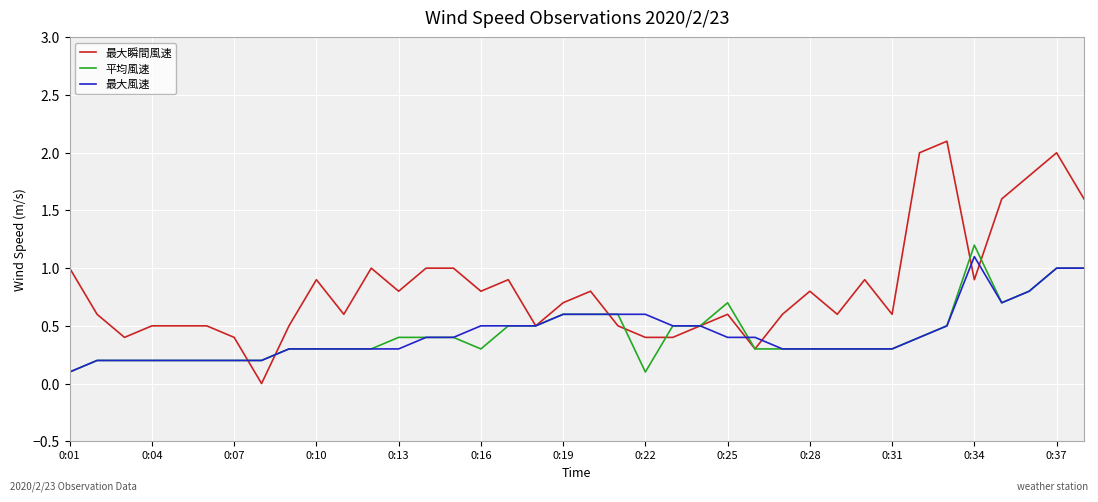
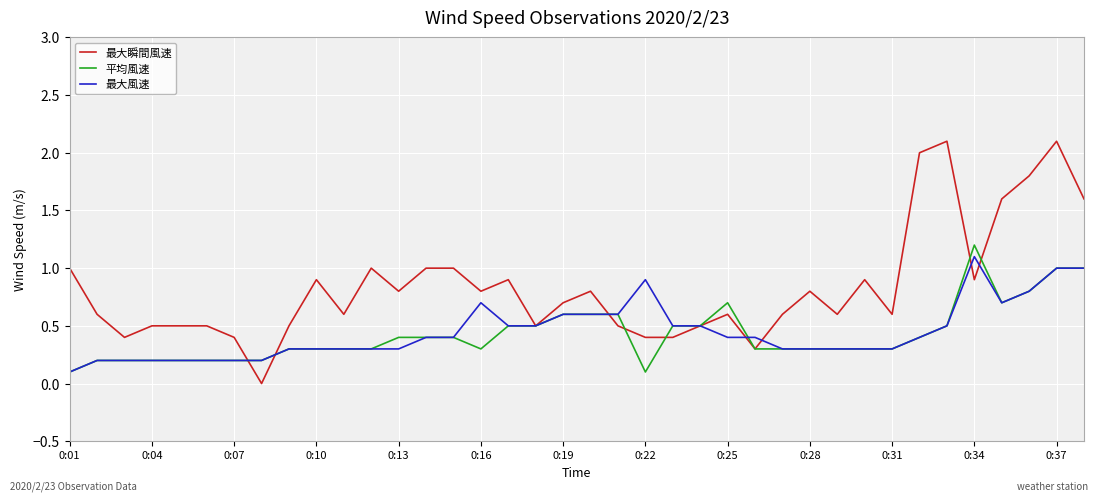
  {
    "最大瞬間風速": {
      "0:01": 1.0,
      "0:04": 0.5,
      "0:07": 0.4,
      "0:10": 0.9,
      "0:13": 0.8,
      "0:16": 0.8,
      "0:19": 0.7,
      "0:22": 0.4,
      "0:25": 0.6,
      "0:28": 0.8,
      "0:31": 0.6,
      "0:34": 0.9,
-     "0:37": 2.0
+     "0:37": 2.1
    },
    "平均風速": {
      "0:13": 0.4,
      "0:16": 0.3,
      "0:22": 0.1,
      "0:25": 0.7,
      "0:34": 1.2
    },
    "最大風速": {
      "0:13": 0.3,
-     "0:16": 0.5,
-     "0:22": 0.6,
+     "0:16": 0.7,
+     "0:22": 0.9,
      "0:25": 0.4,
      "0:34": 1.1
    }
  }
